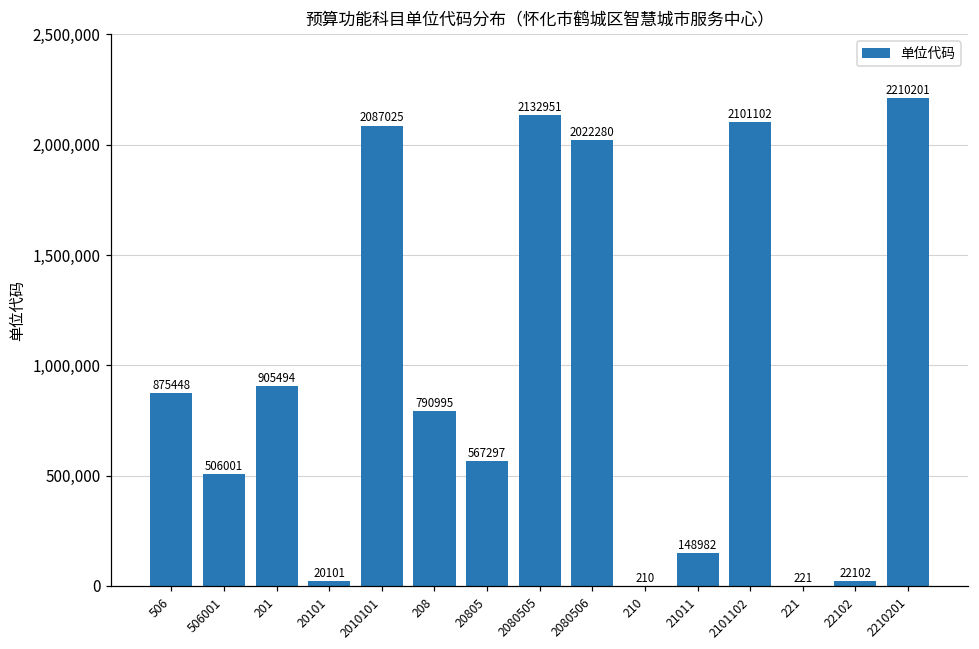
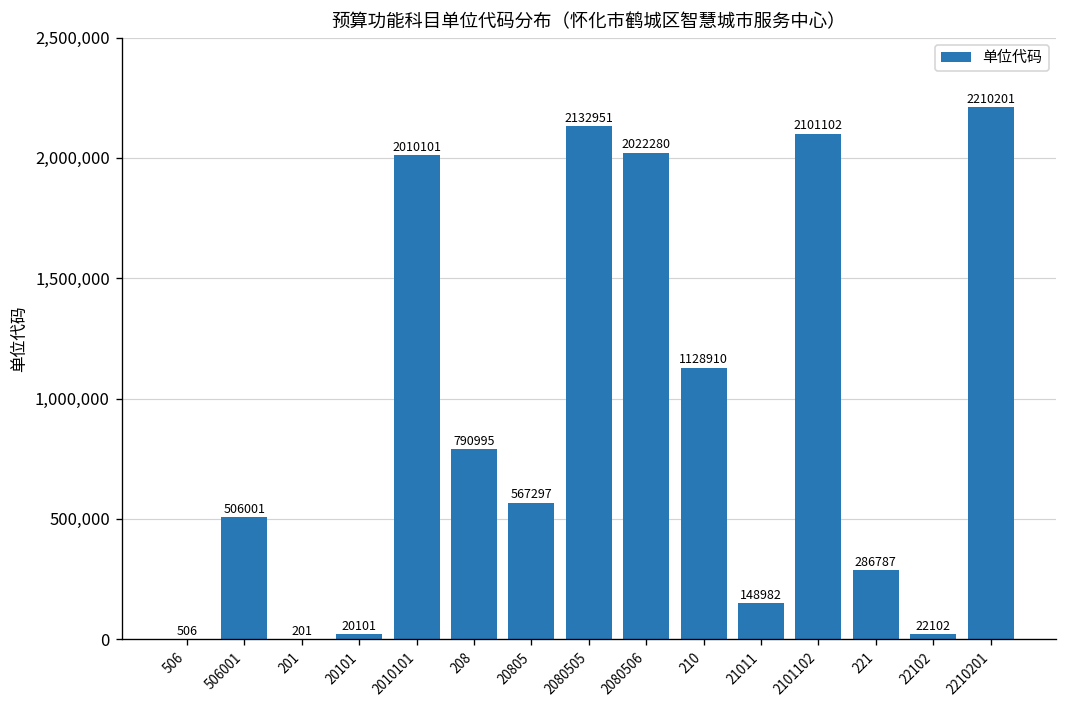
  {
-   "506": 875448,
+   "506": 506,
    "506001": 506001,
-   "201": 905494,
+   "201": 201,
    "20101": 20101,
-   "2010101": 2087025,
+   "2010101": 2010101,
    "208": 790995,
    "20805": 567297,
    "2080505": 2132951,
    "2080506": 2022280,
-   "210": 210,
+   "210": 1128910,
    "21011": 148982,
    "2101102": 2101102,
-   "221": 221,
+   "221": 286787,
    "22102": 22102,
    "2210201": 2210201
  }
